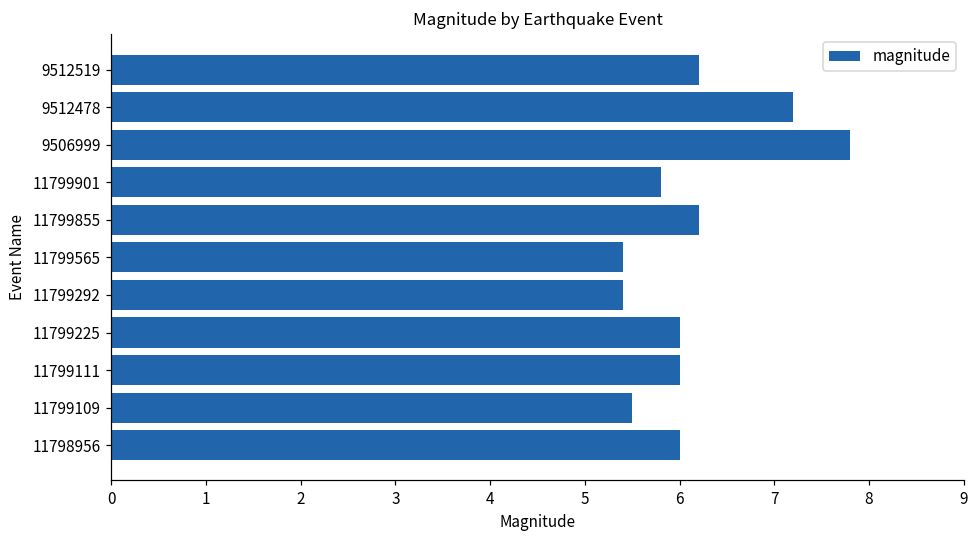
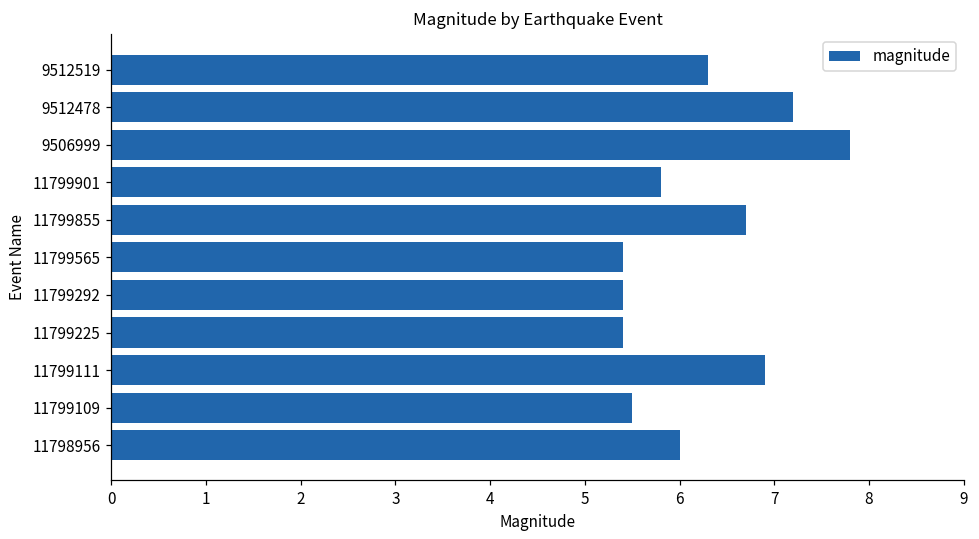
  {
-   "9512519": 6.2,
+   "9512519": 6.3,
    "9512478": 7.2,
    "9506999": 7.8,
    "11799901": 5.8,
-   "11799855": 6.2,
+   "11799855": 6.7,
    "11799565": 5.4,
    "11799292": 5.4,
-   "11799225": 6.0,
-   "11799111": 6.0,
+   "11799225": 5.4,
+   "11799111": 6.9,
    "11799109": 5.5,
    "11798956": 6.0
  }
